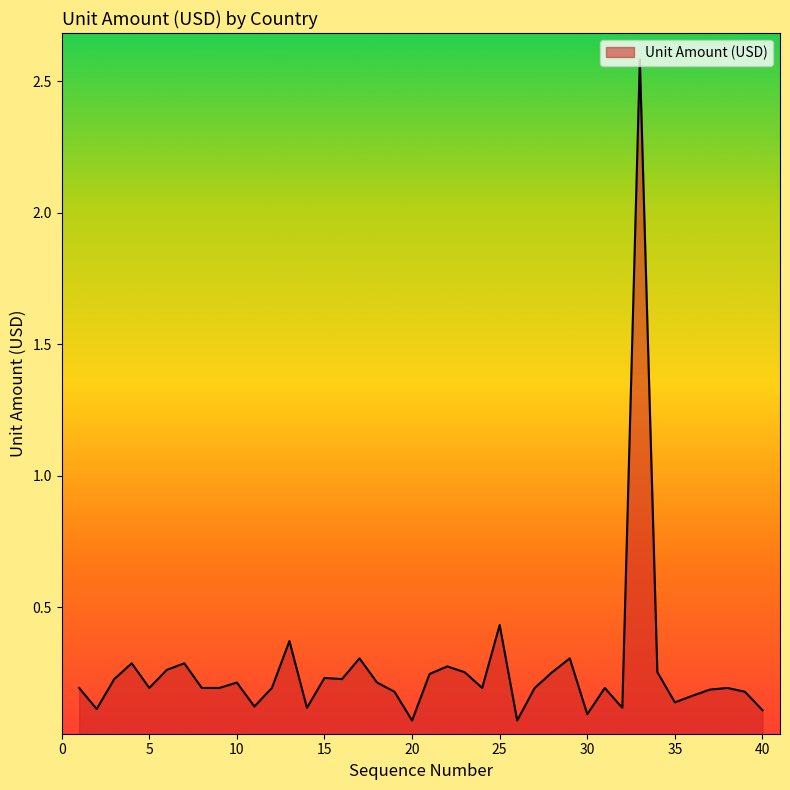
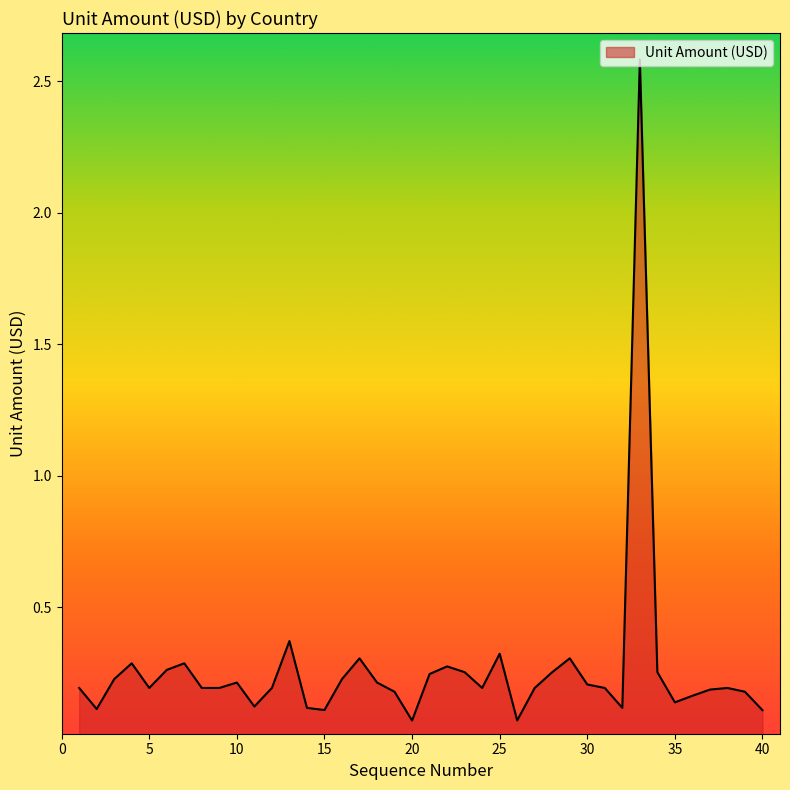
  {
    "5": 0.19,
    "10": 0.21,
-   "15": 0.23,
+   "15": 0.11,
    "20": 0.07,
-   "25": 0.43,
-   "30": 0.09,
+   "25": 0.32,
+   "30": 0.21,
    "35": 0.14,
    "40": 0.11
  }
